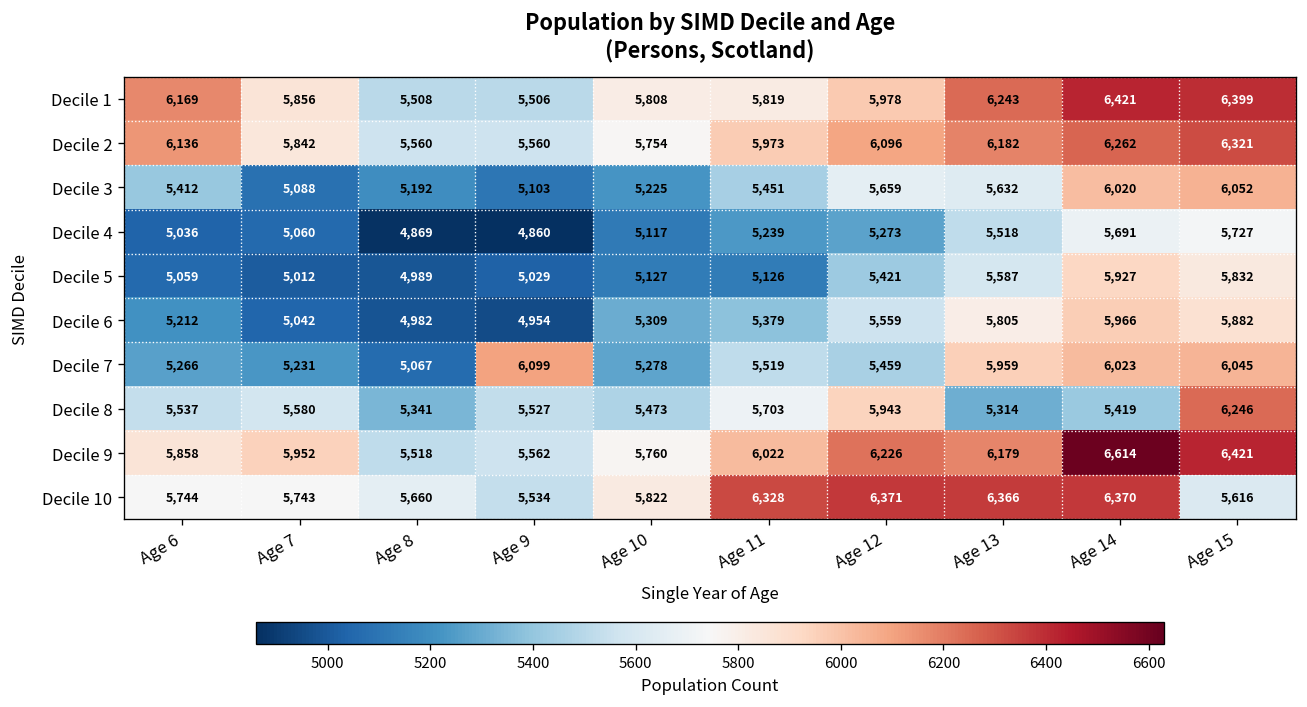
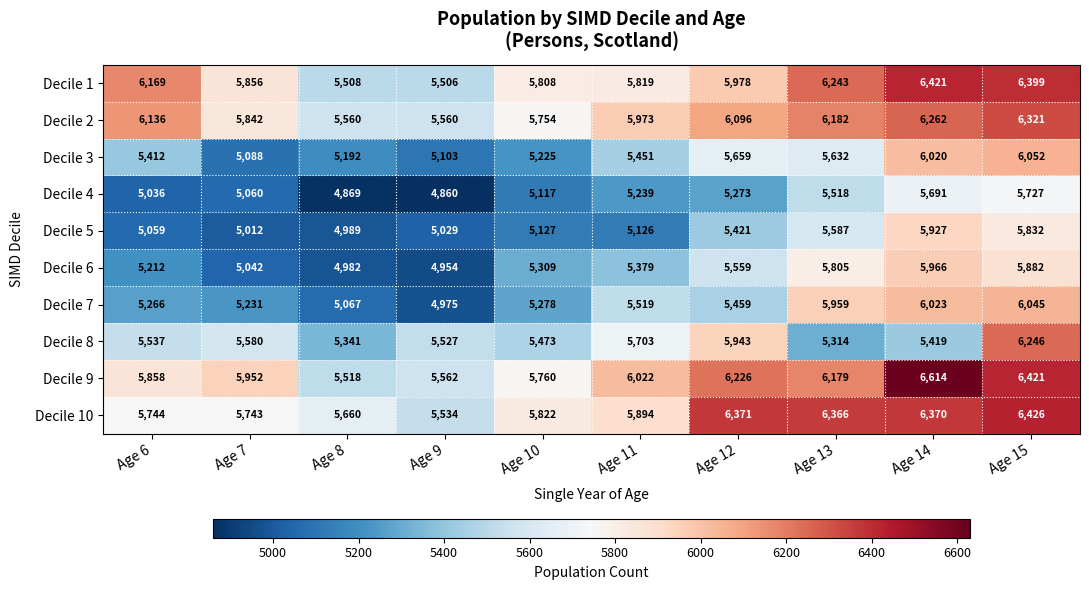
  {
    "Decile 1": {
      "Age 6": "6,169",
      "Age 7": "5,856",
      "Age 8": "5,508",
      "Age 9": "5,506",
      "Age 10": "5,808",
      "Age 11": "5,819",
      "Age 12": "5,978",
      "Age 13": "6,243",
      "Age 14": "6,421",
      "Age 15": "6,399"
    },
    "Decile 2": {
      "Age 6": "6,136",
      "Age 7": "5,842",
      "Age 8": "5,560",
      "Age 9": "5,560",
      "Age 10": "5,754",
      "Age 11": "5,973",
      "Age 12": "6,096",
      "Age 13": "6,182",
      "Age 14": "6,262",
      "Age 15": "6,321"
    },
    "Decile 3": {
      "Age 6": "5,412",
      "Age 7": "5,088",
      "Age 8": "5,192",
      "Age 9": "5,103",
      "Age 10": "5,225",
      "Age 11": "5,451",
      "Age 12": "5,659",
      "Age 13": "5,632",
      "Age 14": "6,020",
      "Age 15": "6,052"
    },
    "Decile 4": {
      "Age 6": "5,036",
      "Age 7": "5,060",
      "Age 8": "4,869",
      "Age 9": "4,860",
      "Age 10": "5,117",
      "Age 11": "5,239",
      "Age 12": "5,273",
      "Age 13": "5,518",
      "Age 14": "5,691",
      "Age 15": "5,727"
    },
    "Decile 5": {
      "Age 6": "5,059",
      "Age 7": "5,012",
      "Age 8": "4,989",
      "Age 9": "5,029",
      "Age 10": "5,127",
      "Age 11": "5,126",
      "Age 12": "5,421",
      "Age 13": "5,587",
      "Age 14": "5,927",
      "Age 15": "5,832"
    },
    "Decile 6": {
      "Age 6": "5,212",
      "Age 7": "5,042",
      "Age 8": "4,982",
      "Age 9": "4,954",
      "Age 10": "5,309",
      "Age 11": "5,379",
      "Age 12": "5,559",
      "Age 13": "5,805",
      "Age 14": "5,966",
      "Age 15": "5,882"
    },
    "Decile 7": {
      "Age 6": "5,266",
      "Age 7": "5,231",
      "Age 8": "5,067",
-     "Age 9": "6,099",
+     "Age 9": "4,975",
      "Age 10": "5,278",
      "Age 11": "5,519",
      "Age 12": "5,459",
      "Age 13": "5,959",
      "Age 14": "6,023",
      "Age 15": "6,045"
    },
    "Decile 8": {
      "Age 6": "5,537",
      "Age 7": "5,580",
      "Age 8": "5,341",
      "Age 9": "5,527",
      "Age 10": "5,473",
      "Age 11": "5,703",
      "Age 12": "5,943",
      "Age 13": "5,314",
      "Age 14": "5,419",
      "Age 15": "6,246"
    },
    "Decile 9": {
      "Age 6": "5,858",
      "Age 7": "5,952",
      "Age 8": "5,518",
      "Age 9": "5,562",
      "Age 10": "5,760",
      "Age 11": "6,022",
      "Age 12": "6,226",
      "Age 13": "6,179",
      "Age 14": "6,614",
      "Age 15": "6,421"
    },
    "Decile 10": {
      "Age 6": "5,744",
      "Age 7": "5,743",
      "Age 8": "5,660",
      "Age 9": "5,534",
      "Age 10": "5,822",
-     "Age 11": "6,328",
+     "Age 11": "5,894",
      "Age 12": "6,371",
      "Age 13": "6,366",
      "Age 14": "6,370",
-     "Age 15": "5,616"
+     "Age 15": "6,426"
    }
  }
